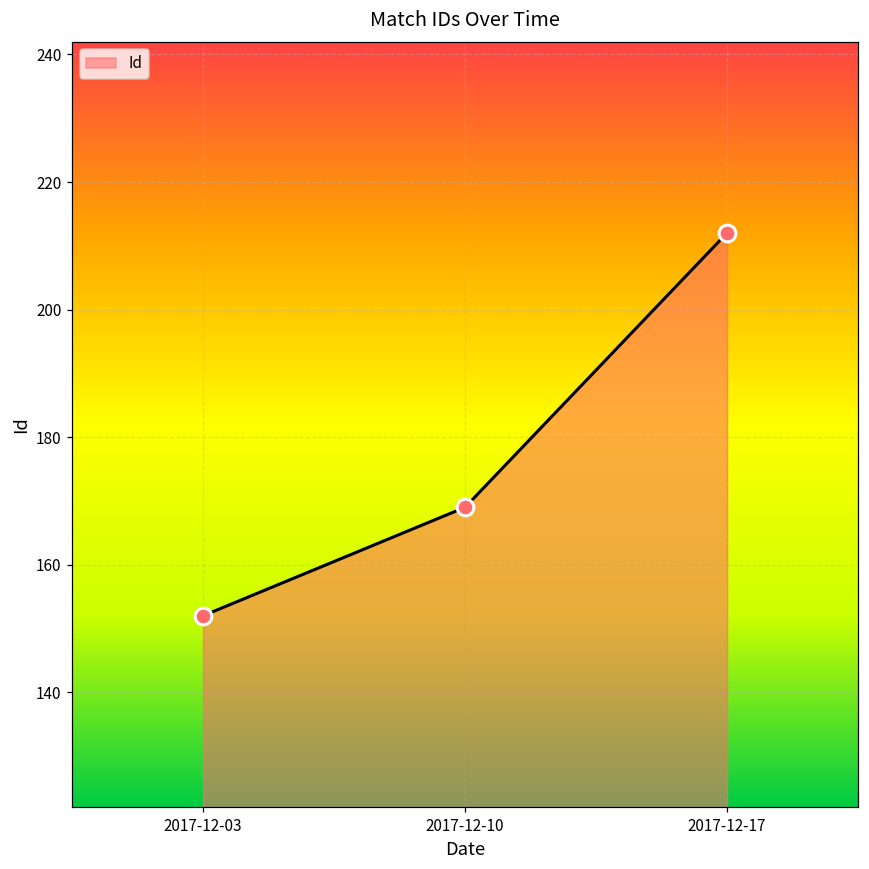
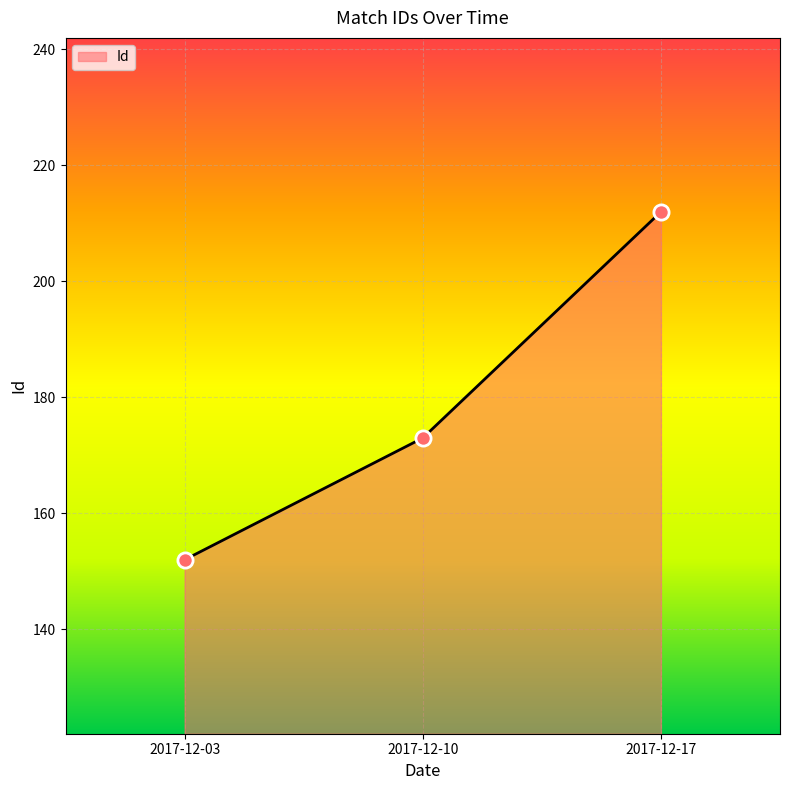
  {
    "2017-12-03": 152,
-   "2017-12-10": 169,
+   "2017-12-10": 173,
    "2017-12-17": 212
  }
